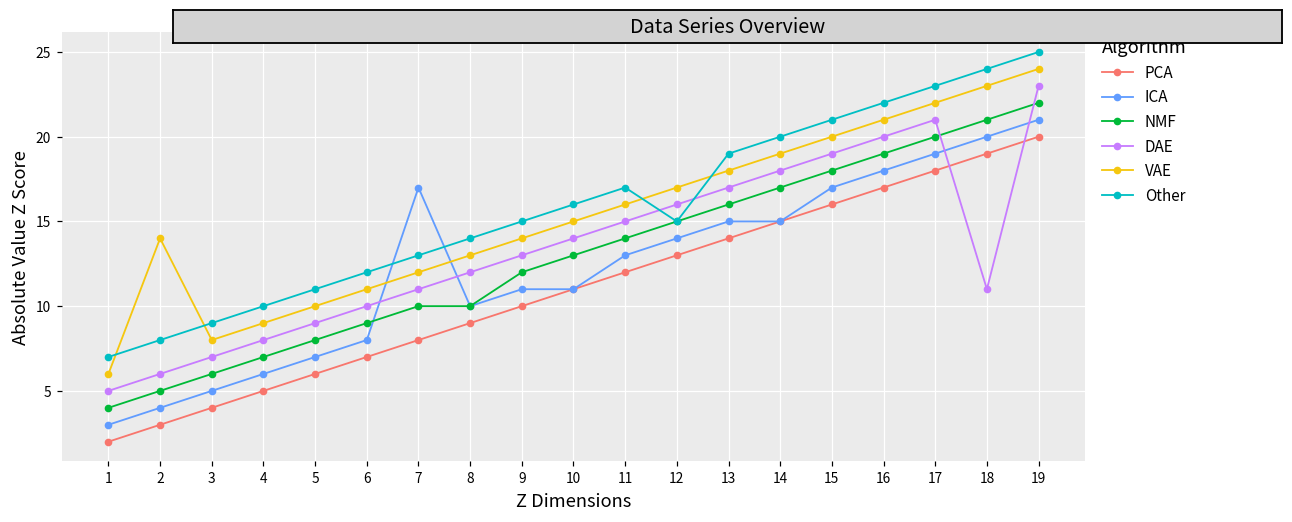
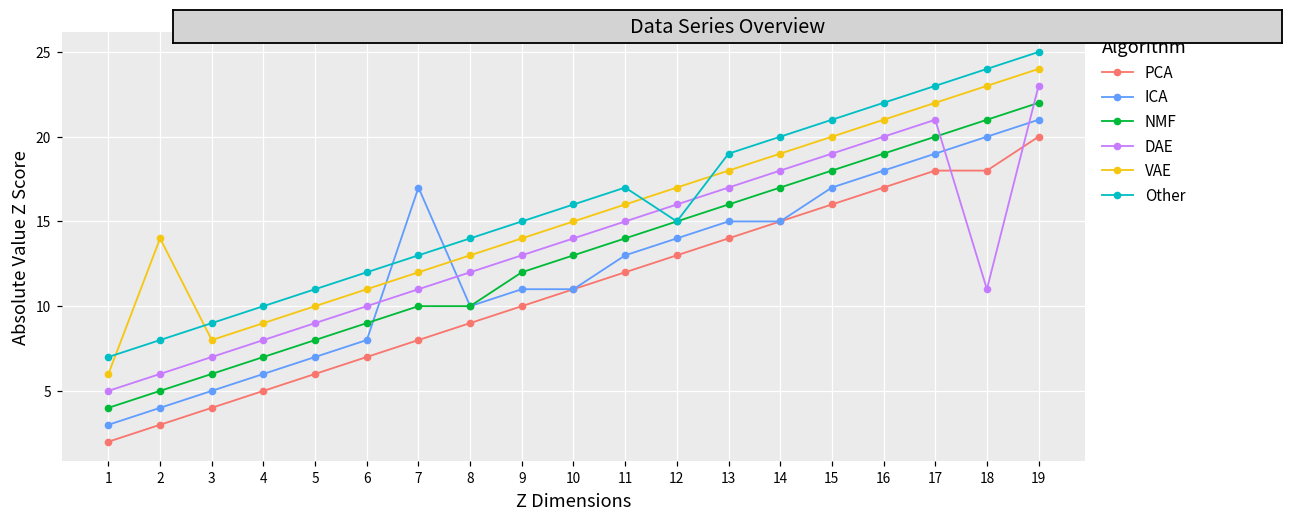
  {
    "PCA": {
      "1": 2,
      "2": 3,
      "3": 4,
      "4": 5,
      "5": 6,
      "6": 7,
      "7": 8,
      "8": 9,
      "9": 10,
      "11": 12,
      "12": 13,
      "13": 14,
      "15": 16,
      "16": 17,
      "17": 18,
-     "18": 19,
+     "18": 18,
      "19": 20
    },
    "ICA": {
      "1": 3,
      "2": 4,
      "3": 5,
      "4": 6,
      "5": 7,
      "6": 8,
      "7": 17,
      "9": 11,
      "11": 13,
      "12": 14,
      "13": 15,
      "15": 17,
      "16": 18,
      "17": 19,
      "18": 20,
      "19": 21
    },
    "NMF": {
      "1": 4,
      "2": 5,
      "3": 6,
      "4": 7,
      "5": 8,
      "6": 9,
      "7": 10,
      "9": 12,
      "10": 13,
      "11": 14,
      "13": 16,
      "14": 17,
      "15": 18,
      "16": 19,
      "17": 20,
      "18": 21,
      "19": 22
    },
    "DAE": {
      "1": 5,
      "2": 6,
      "3": 7,
      "4": 8,
      "5": 9,
      "6": 10,
      "7": 11,
      "8": 12,
      "9": 13,
      "10": 14,
      "11": 15,
      "12": 16,
      "13": 17,
      "14": 18,
      "15": 19,
      "16": 20,
      "17": 21,
      "18": 11,
      "19": 23
    },
    "VAE": {
      "1": 6,
      "2": 14,
      "3": 8,
      "4": 9,
      "5": 10,
      "6": 11,
      "7": 12,
      "8": 13,
      "9": 14,
      "10": 15,
      "11": 16,
      "12": 17,
      "13": 18,
      "14": 19,
      "15": 20,
      "16": 21,
      "17": 22,
      "18": 23,
      "19": 24
    },
    "Other": {
      "1": 7,
      "2": 8,
      "3": 9,
      "4": 10,
      "5": 11,
      "6": 12,
      "7": 13,
      "8": 14,
      "9": 15,
      "10": 16,
      "11": 17,
      "13": 19,
      "14": 20,
      "15": 21,
      "16": 22,
      "17": 23,
      "18": 24,
      "19": 25
    }
  }
